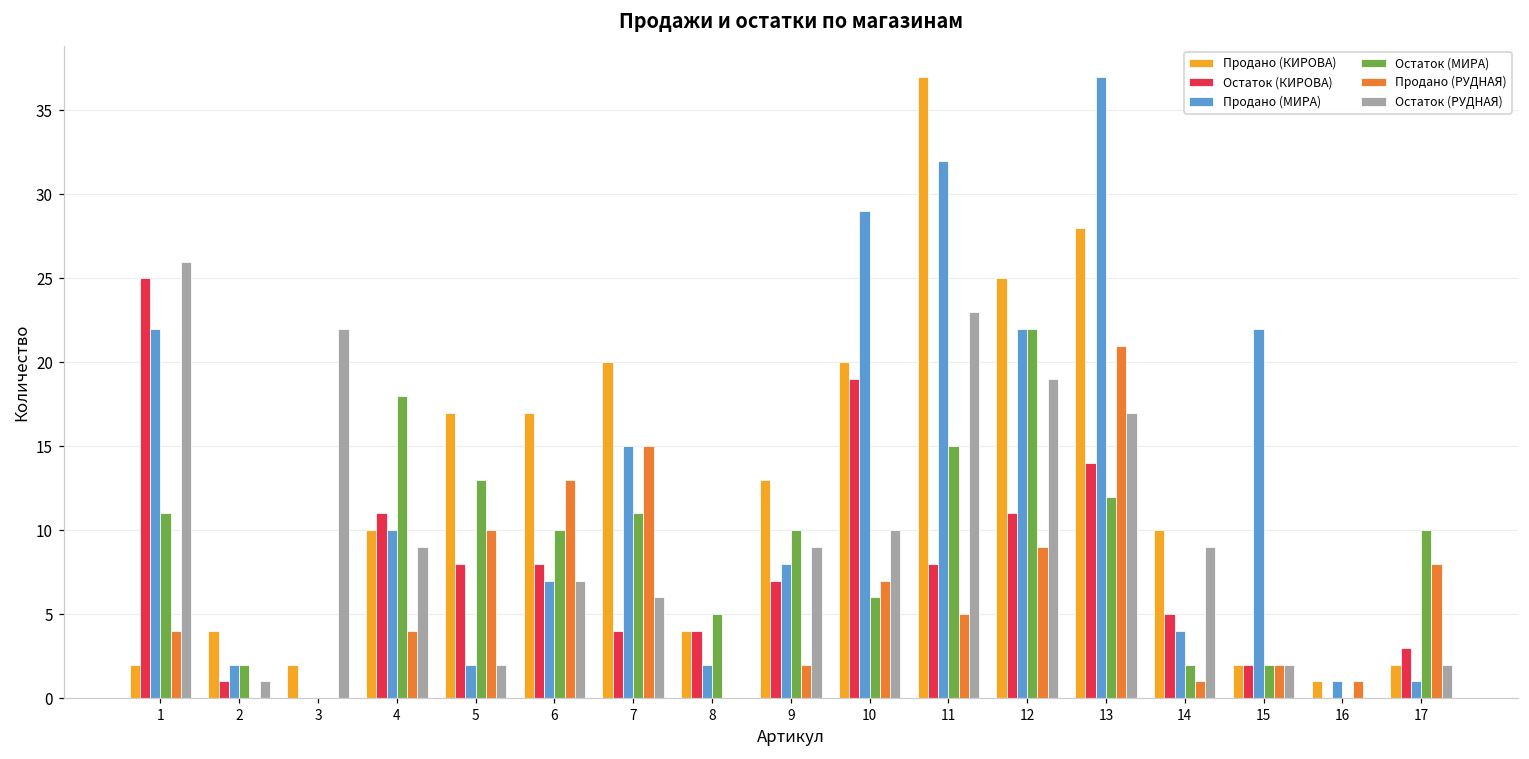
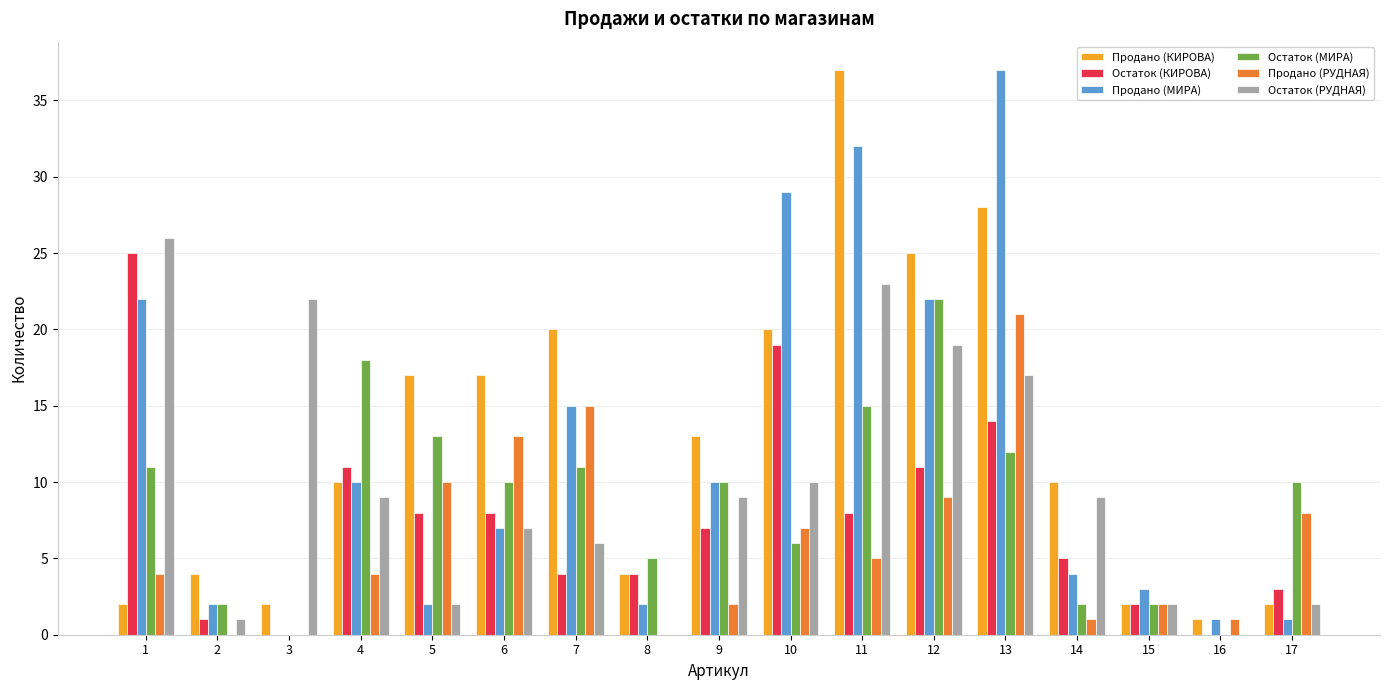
  {
    "Остаток (КИРОВА)": {
      "1": 25,
      "2": 1,
      "3": 0,
      "4": 11,
      "5": 8,
      "6": 8,
      "7": 4,
      "8": 4,
      "9": 7,
      "10": 19,
      "11": 8,
      "12": 11,
      "13": 14,
      "14": 5,
      "15": 2,
      "16": 0,
      "17": 3
    },
    "Продано (МИРА)": {
      "1": 22,
      "2": 2,
      "3": 0,
      "4": 10,
      "5": 2,
      "6": 7,
      "7": 15,
      "8": 2,
-     "9": 8,
+     "9": 10,
      "10": 29,
      "11": 32,
      "12": 22,
      "13": 37,
      "14": 4,
-     "15": 22,
+     "15": 3,
      "16": 1,
      "17": 1
    },
    "Остаток (МИРА)": {
      "1": 11,
      "2": 2,
      "3": 0,
      "4": 18,
      "5": 13,
      "6": 10,
      "7": 11,
      "8": 5,
      "9": 10,
      "10": 6,
      "11": 15,
      "12": 22,
      "13": 12,
      "14": 2,
      "15": 2,
      "16": 0,
      "17": 10
    },
    "Остаток (РУДНАЯ)": {
      "1": 26,
      "2": 1,
      "3": 22,
      "4": 9,
      "5": 2,
      "6": 7,
      "7": 6,
      "8": 0,
      "9": 9,
      "10": 10,
      "11": 23,
      "12": 19,
      "13": 17,
      "14": 9,
      "15": 2,
      "16": 0,
      "17": 2
    }
  }
